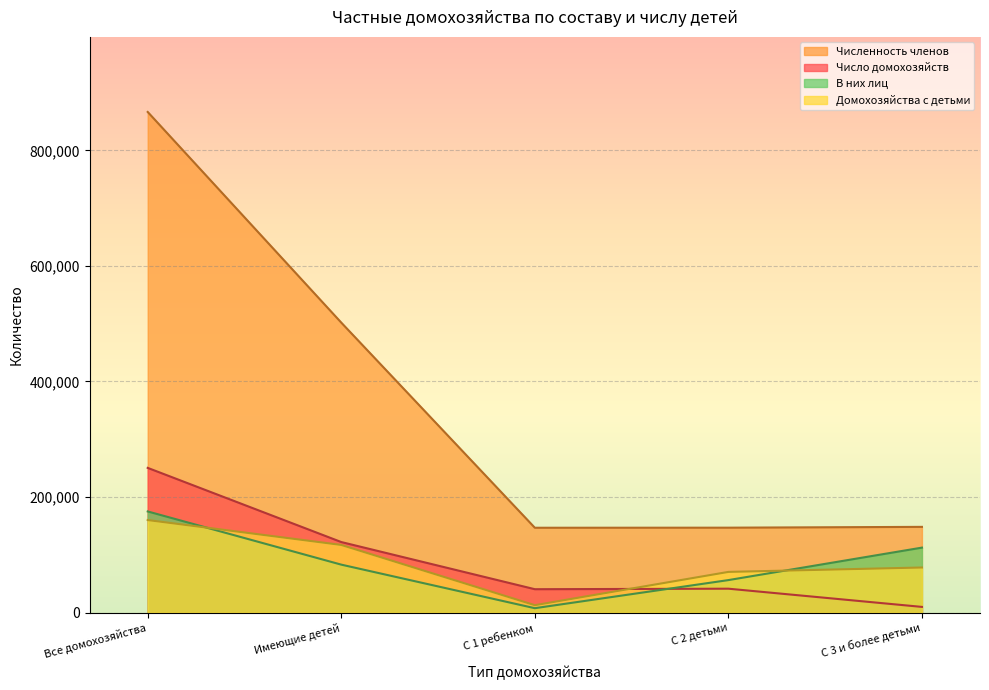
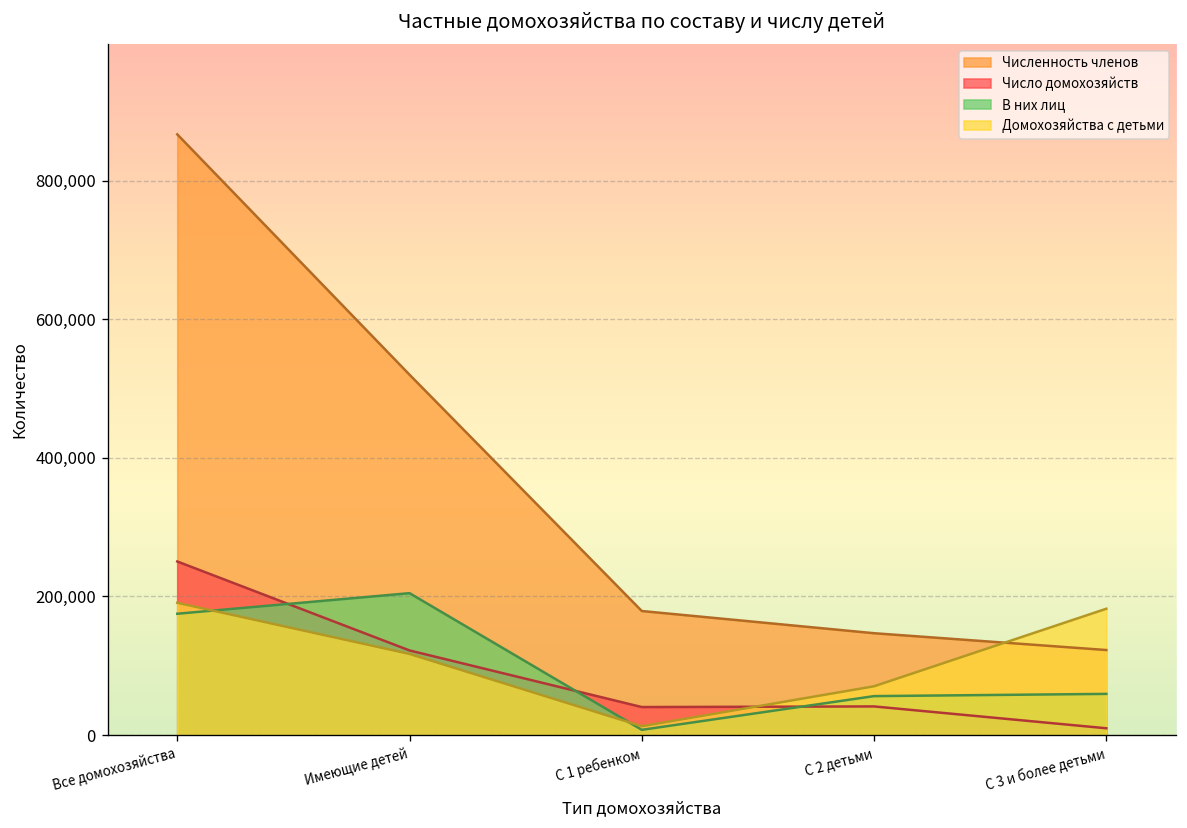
  {
    "Численность членов": {
      "Все домохозяйства": "870,000",
-     "Имеющие детей": "500,000",
-     "С 1 ребенком": "150,000",
+     "Имеющие детей": "520,000",
+     "С 1 ребенком": "180,000",
      "С 2 детьми": "150,000",
-     "С 3 и более детьми": "150,000"
+     "С 3 и более детьми": "120,000"
    },
    "Число домохозяйств": {
      "Все домохозяйства": "250,000",
      "Имеющие детей": "120,000",
      "С 1 ребенком": "40,000",
      "С 2 детьми": "40,000",
      "С 3 и более детьми": "10,000"
    },
    "В них лиц": {
      "Все домохозяйства": "170,000",
-     "Имеющие детей": "80,000",
+     "Имеющие детей": "200,000",
      "С 1 ребенком": "10,000",
      "С 2 детьми": "60,000",
-     "С 3 и более детьми": "110,000"
+     "С 3 и более детьми": "60,000"
    },
    "Домохозяйства с детьми": {
-     "Все домохозяйства": "160,000",
+     "Все домохозяйства": "190,000",
      "Имеющие детей": "120,000",
      "С 1 ребенком": "10,000",
      "С 2 детьми": "70,000",
-     "С 3 и более детьми": "80,000"
+     "С 3 и более детьми": "180,000"
    }
  }
